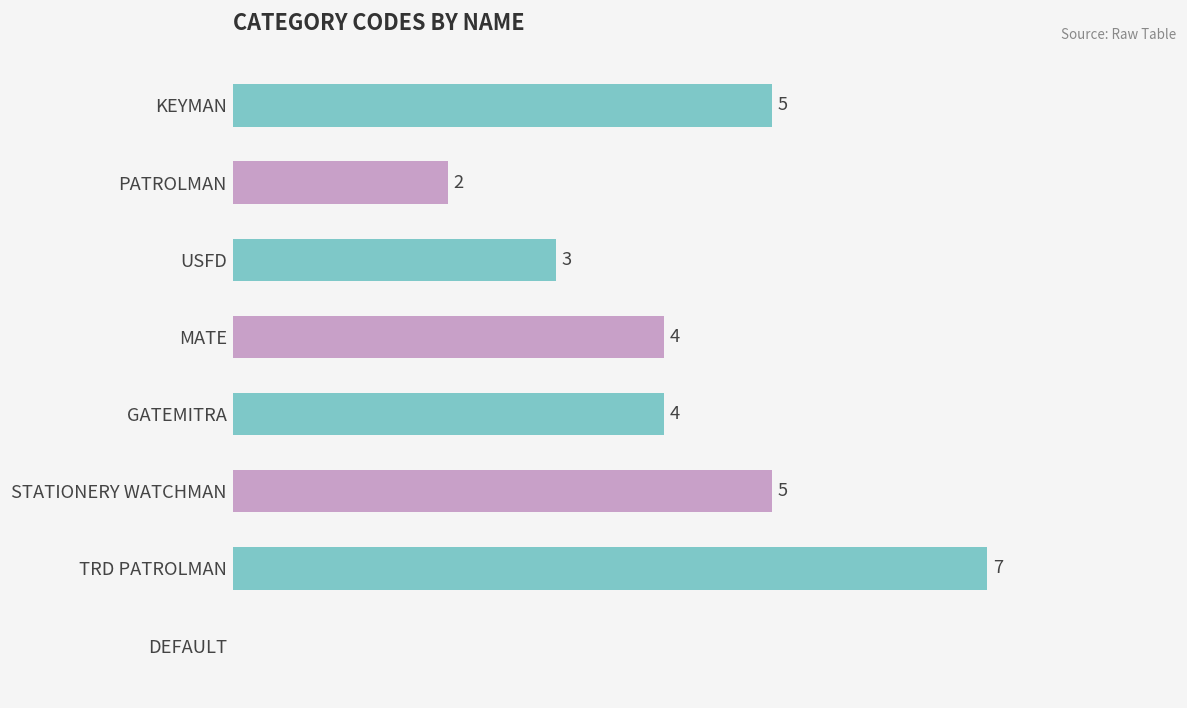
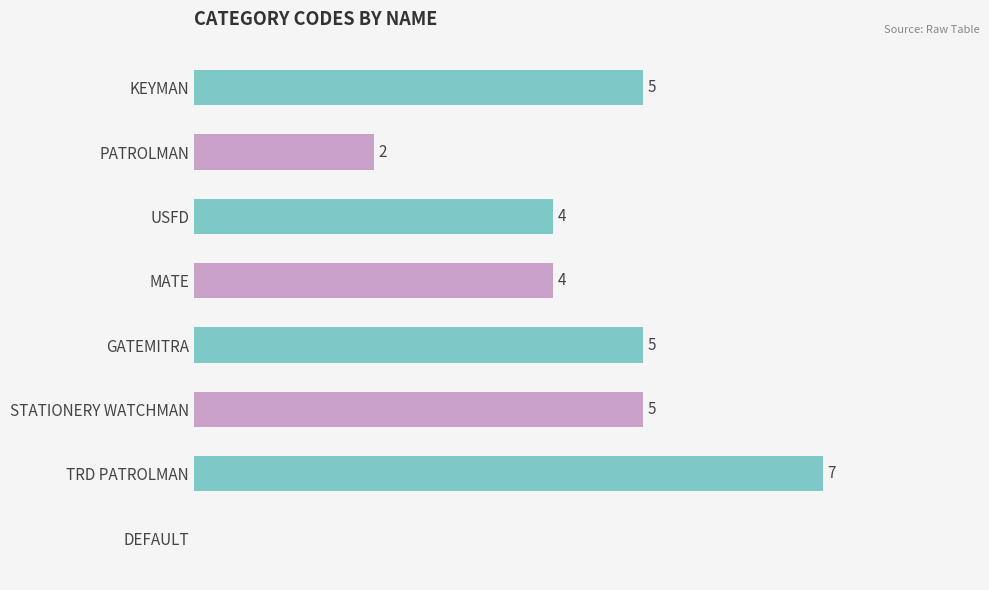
  {
    "KEYMAN": 5,
    "PATROLMAN": 2,
-   "USFD": 3,
+   "USFD": 4,
    "MATE": 4,
-   "GATEMITRA": 4,
+   "GATEMITRA": 5,
    "STATIONERY WATCHMAN": 5,
    "TRD PATROLMAN": 7
  }
